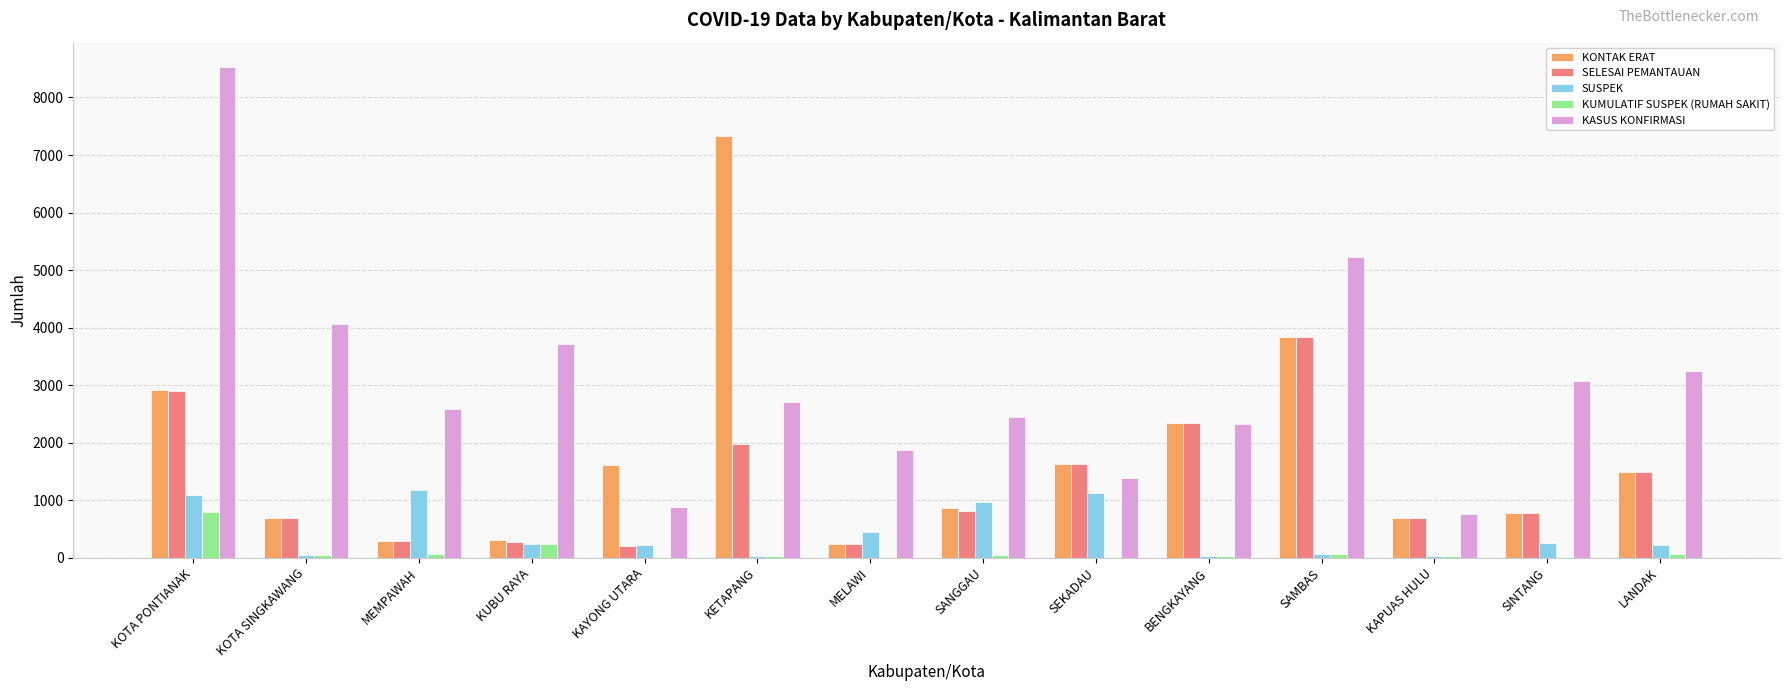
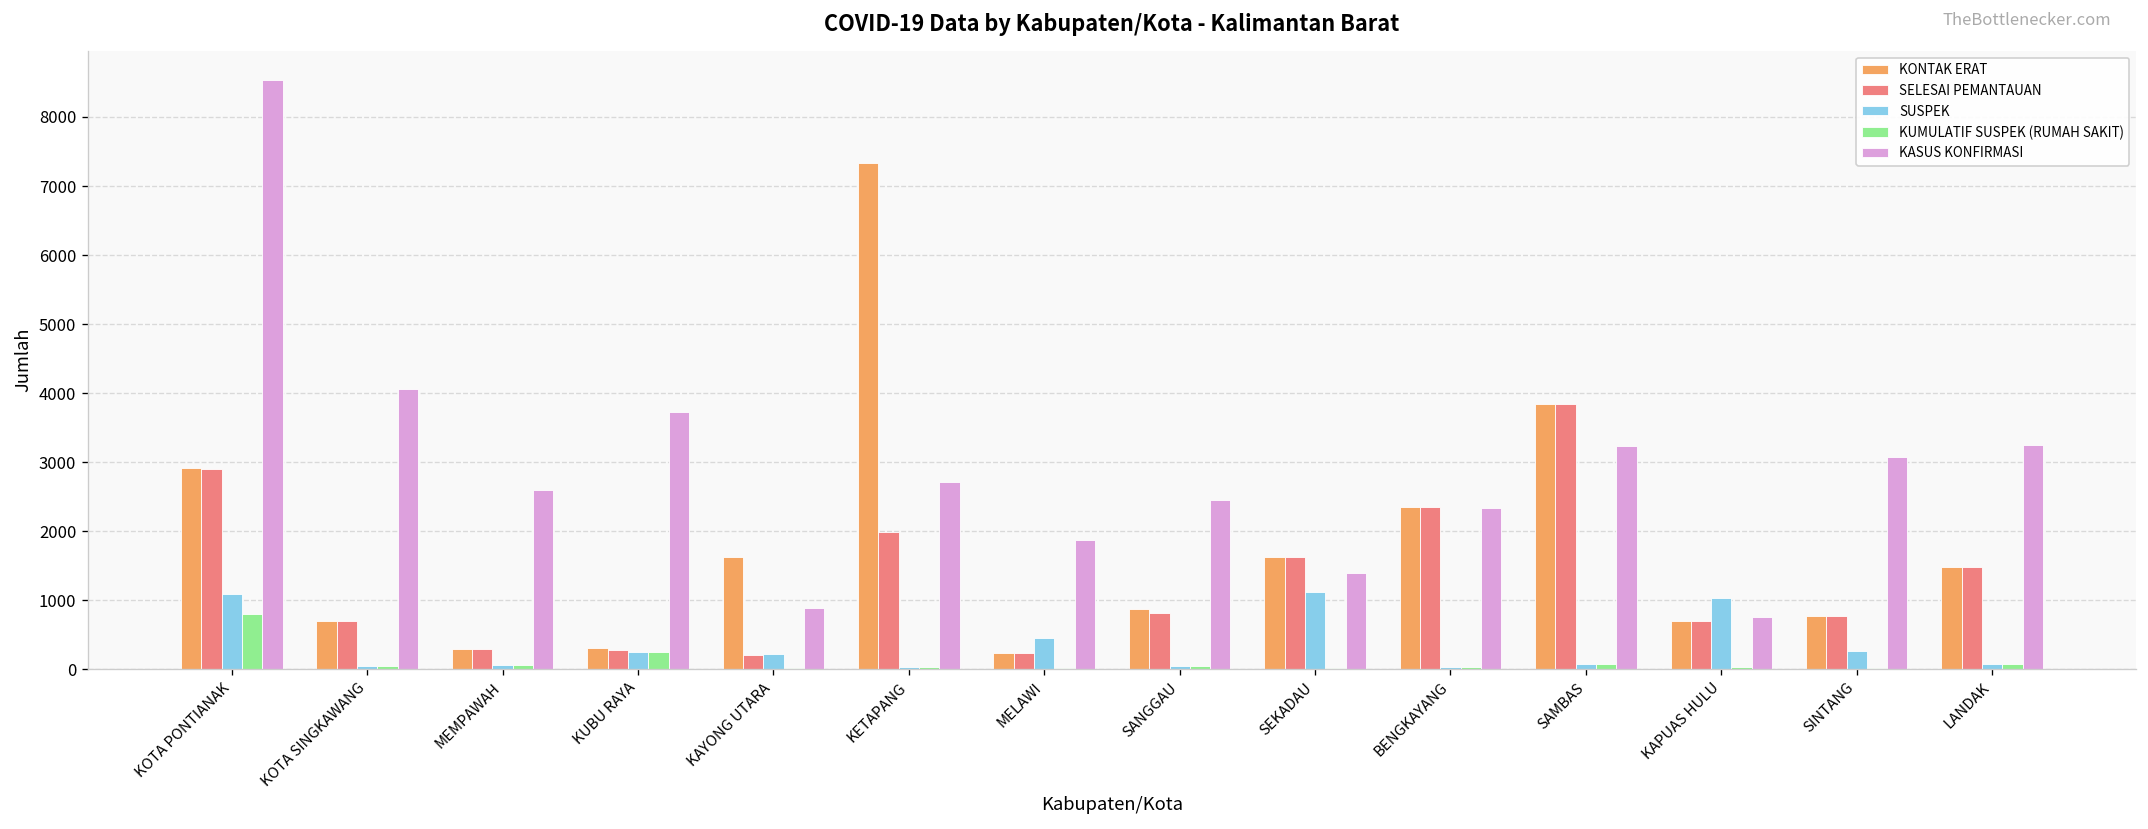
  {
    "SUSPEK": {
      "KOTA PONTIANAK": 1100,
-     "MEMPAWAH": 1200,
+     "MEMPAWAH": 100,
      "KUBU RAYA": 200,
      "KAYONG UTARA": 200,
      "MELAWI": 400,
-     "SANGGAU": 1000,
+     "SANGGAU": 0,
      "SEKADAU": 1100,
      "SAMBAS": 100,
-     "KAPUAS HULU": 0,
+     "KAPUAS HULU": 1000,
      "SINTANG": 300,
-     "LANDAK": 200
+     "LANDAK": 100
    },
    "KUMULATIF SUSPEK (RUMAH SAKIT)": {
      "KOTA PONTIANAK": 800,
      "MEMPAWAH": 100,
      "KUBU RAYA": 200,
      "SANGGAU": 0,
      "SAMBAS": 100,
      "LANDAK": 100
    },
    "KASUS KONFIRMASI": {
      "KOTA PONTIANAK": 8500,
      "KOTA SINGKAWANG": 4100,
      "MEMPAWAH": 2600,
      "KUBU RAYA": 3700,
      "KAYONG UTARA": 900,
      "KETAPANG": 2700,
      "MELAWI": 1900,
      "SANGGAU": 2400,
      "SEKADAU": 1400,
      "BENGKAYANG": 2300,
-     "SAMBAS": 5200,
+     "SAMBAS": 3200,
      "KAPUAS HULU": 800,
      "SINTANG": 3100,
      "LANDAK": 3200
    }
  }
